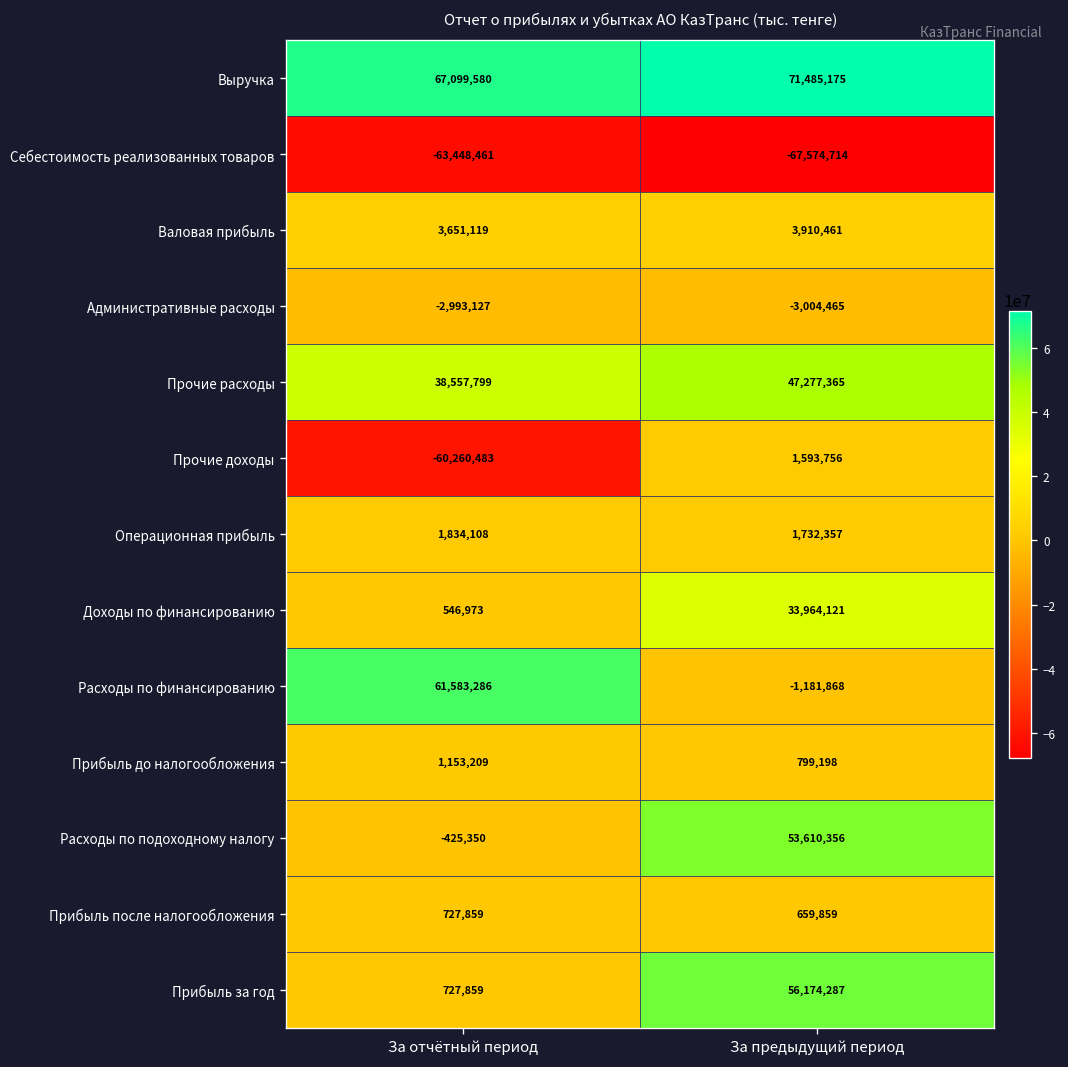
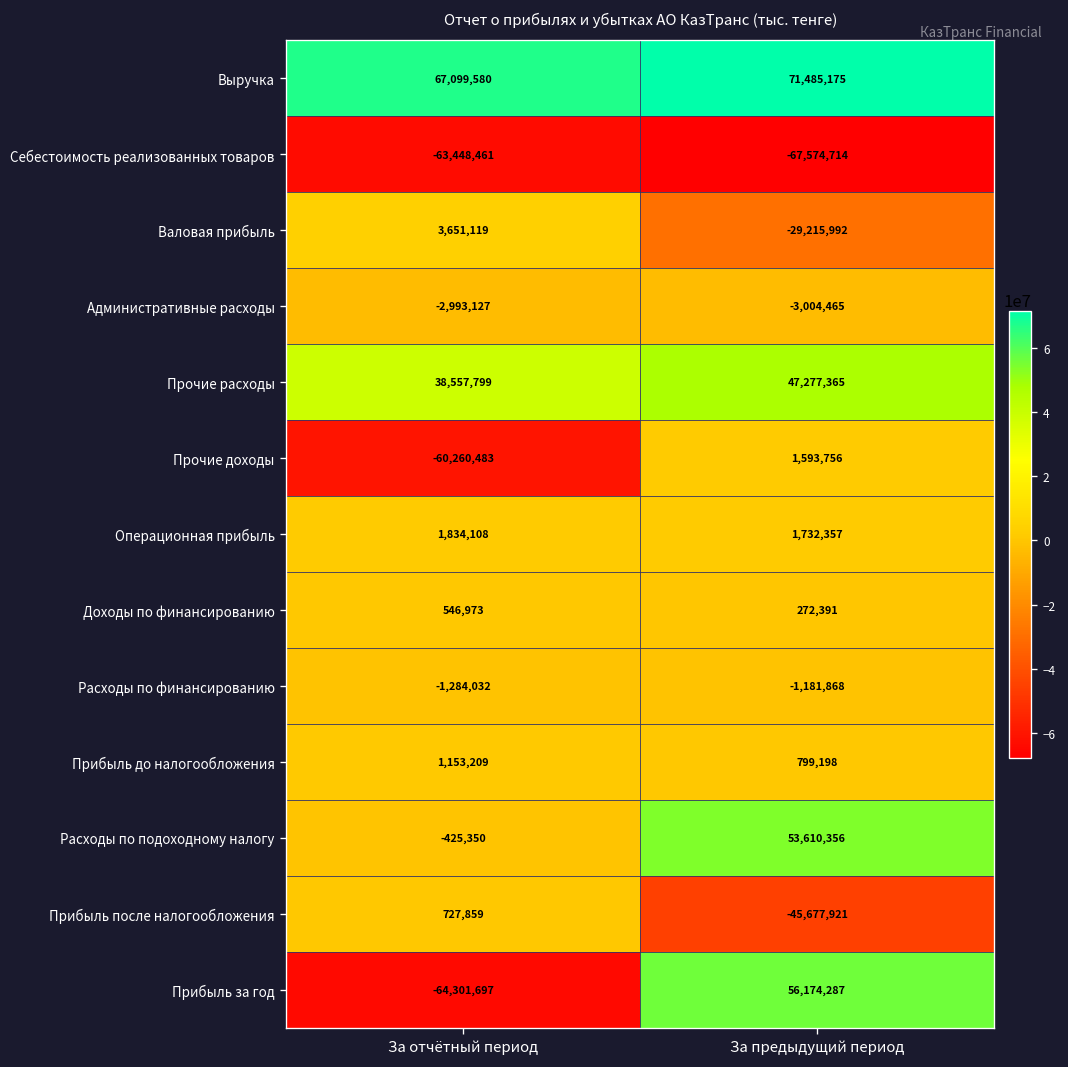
  {
    "Выручка": {
      "За отчётный период": "67,099,580",
      "За предыдущий период": "71,485,175"
    },
    "Себестоимость реализованных товаров": {
      "За отчётный период": "-63,448,461",
      "За предыдущий период": "-67,574,714"
    },
    "Валовая прибыль": {
      "За отчётный период": "3,651,119",
-     "За предыдущий период": "3,910,461"
+     "За предыдущий период": "-29,215,992"
    },
    "Административные расходы": {
      "За отчётный период": "-2,993,127",
      "За предыдущий период": "-3,004,465"
    },
    "Прочие расходы": {
      "За отчётный период": "38,557,799",
      "За предыдущий период": "47,277,365"
    },
    "Прочие доходы": {
      "За отчётный период": "-60,260,483",
      "За предыдущий период": "1,593,756"
    },
    "Операционная прибыль": {
      "За отчётный период": "1,834,108",
      "За предыдущий период": "1,732,357"
    },
    "Доходы по финансированию": {
      "За отчётный период": "546,973",
-     "За предыдущий период": "33,964,121"
+     "За предыдущий период": "272,391"
    },
    "Расходы по финансированию": {
-     "За отчётный период": "61,583,286",
+     "За отчётный период": "-1,284,032",
      "За предыдущий период": "-1,181,868"
    },
    "Прибыль до налогообложения": {
      "За отчётный период": "1,153,209",
      "За предыдущий период": "799,198"
    },
    "Расходы по подоходному налогу": {
      "За отчётный период": "-425,350",
      "За предыдущий период": "53,610,356"
    },
    "Прибыль после налогообложения": {
      "За отчётный период": "727,859",
-     "За предыдущий период": "659,859"
+     "За предыдущий период": "-45,677,921"
    },
    "Прибыль за год": {
-     "За отчётный период": "727,859",
+     "За отчётный период": "-64,301,697",
      "За предыдущий период": "56,174,287"
    }
  }
